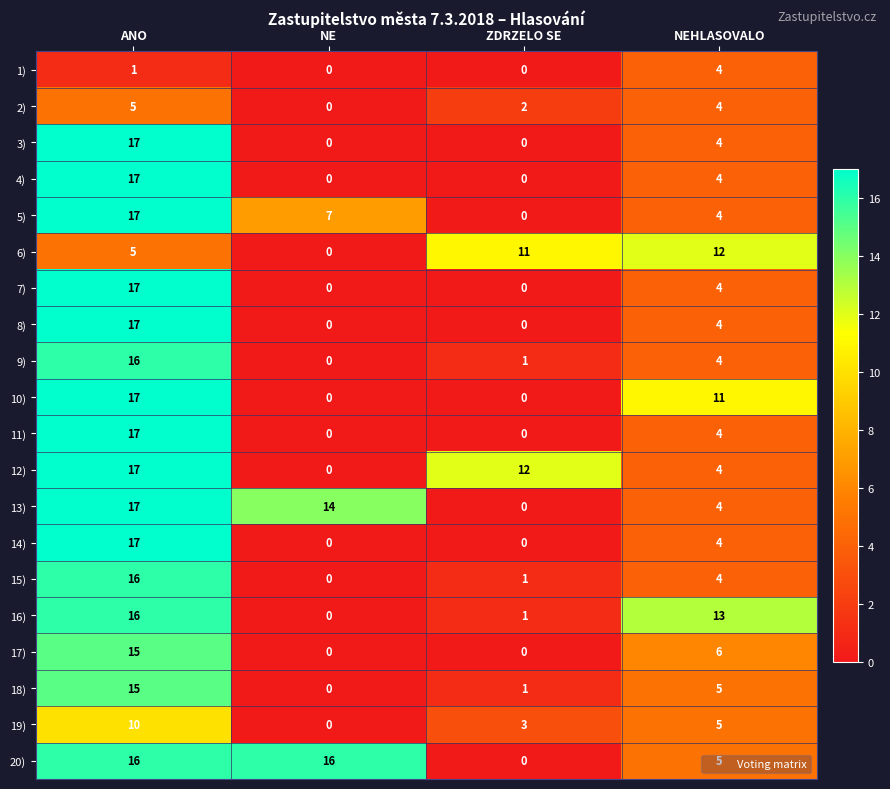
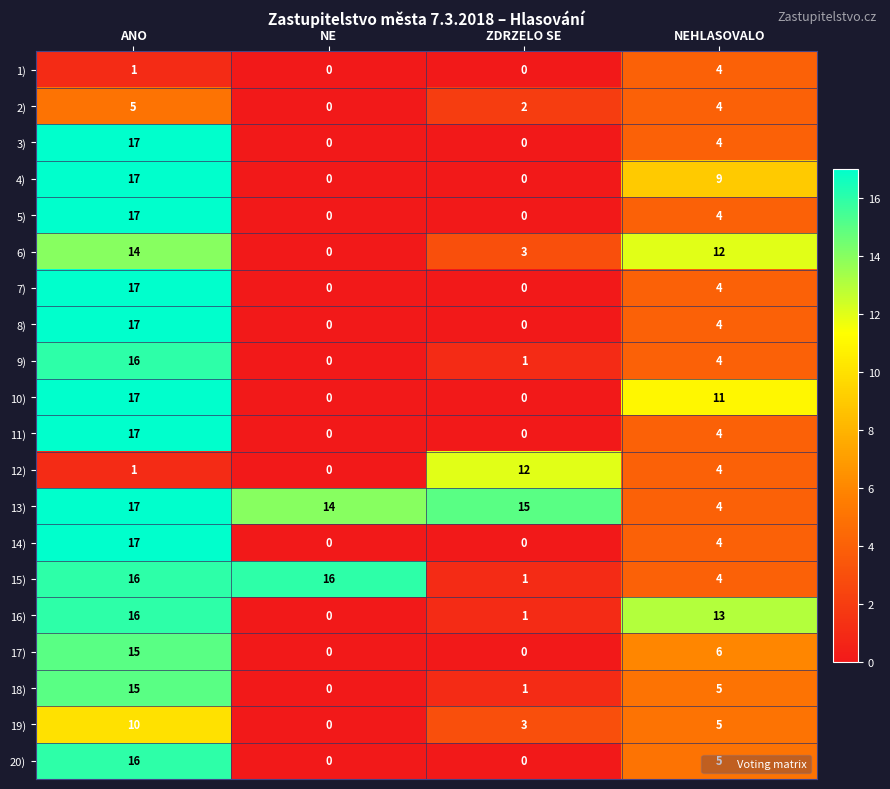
  {
    "1)": {
      "ANO": 1,
      "NE": 0,
      "ZDRZELO SE": 0,
      "NEHLASOVALO": 4
    },
    "2)": {
      "ANO": 5,
      "NE": 0,
      "ZDRZELO SE": 2,
      "NEHLASOVALO": 4
    },
    "3)": {
      "ANO": 17,
      "NE": 0,
      "ZDRZELO SE": 0,
      "NEHLASOVALO": 4
    },
    "4)": {
      "ANO": 17,
      "NE": 0,
      "ZDRZELO SE": 0,
-     "NEHLASOVALO": 4
+     "NEHLASOVALO": 9
    },
    "5)": {
      "ANO": 17,
-     "NE": 7,
+     "NE": 0,
      "ZDRZELO SE": 0,
      "NEHLASOVALO": 4
    },
    "6)": {
-     "ANO": 5,
+     "ANO": 14,
      "NE": 0,
-     "ZDRZELO SE": 11,
+     "ZDRZELO SE": 3,
      "NEHLASOVALO": 12
    },
    "7)": {
      "ANO": 17,
      "NE": 0,
      "ZDRZELO SE": 0,
      "NEHLASOVALO": 4
    },
    "8)": {
      "ANO": 17,
      "NE": 0,
      "ZDRZELO SE": 0,
      "NEHLASOVALO": 4
    },
    "9)": {
      "ANO": 16,
      "NE": 0,
      "ZDRZELO SE": 1,
      "NEHLASOVALO": 4
    },
    "10)": {
      "ANO": 17,
      "NE": 0,
      "ZDRZELO SE": 0,
      "NEHLASOVALO": 11
    },
    "11)": {
      "ANO": 17,
      "NE": 0,
      "ZDRZELO SE": 0,
      "NEHLASOVALO": 4
    },
    "12)": {
-     "ANO": 17,
+     "ANO": 1,
      "NE": 0,
      "ZDRZELO SE": 12,
      "NEHLASOVALO": 4
    },
    "13)": {
      "ANO": 17,
      "NE": 14,
-     "ZDRZELO SE": 0,
+     "ZDRZELO SE": 15,
      "NEHLASOVALO": 4
    },
    "14)": {
      "ANO": 17,
      "NE": 0,
      "ZDRZELO SE": 0,
      "NEHLASOVALO": 4
    },
    "15)": {
      "ANO": 16,
-     "NE": 0,
+     "NE": 16,
      "ZDRZELO SE": 1,
      "NEHLASOVALO": 4
    },
    "16)": {
      "ANO": 16,
      "NE": 0,
      "ZDRZELO SE": 1,
      "NEHLASOVALO": 13
    },
    "17)": {
      "ANO": 15,
      "NE": 0,
      "ZDRZELO SE": 0,
      "NEHLASOVALO": 6
    },
    "18)": {
      "ANO": 15,
      "NE": 0,
      "ZDRZELO SE": 1,
      "NEHLASOVALO": 5
    },
    "19)": {
      "ANO": 10,
      "NE": 0,
      "ZDRZELO SE": 3,
      "NEHLASOVALO": 5
    },
    "20)": {
      "ANO": 16,
-     "NE": 16,
+     "NE": 0,
      "ZDRZELO SE": 0
    }
  }
